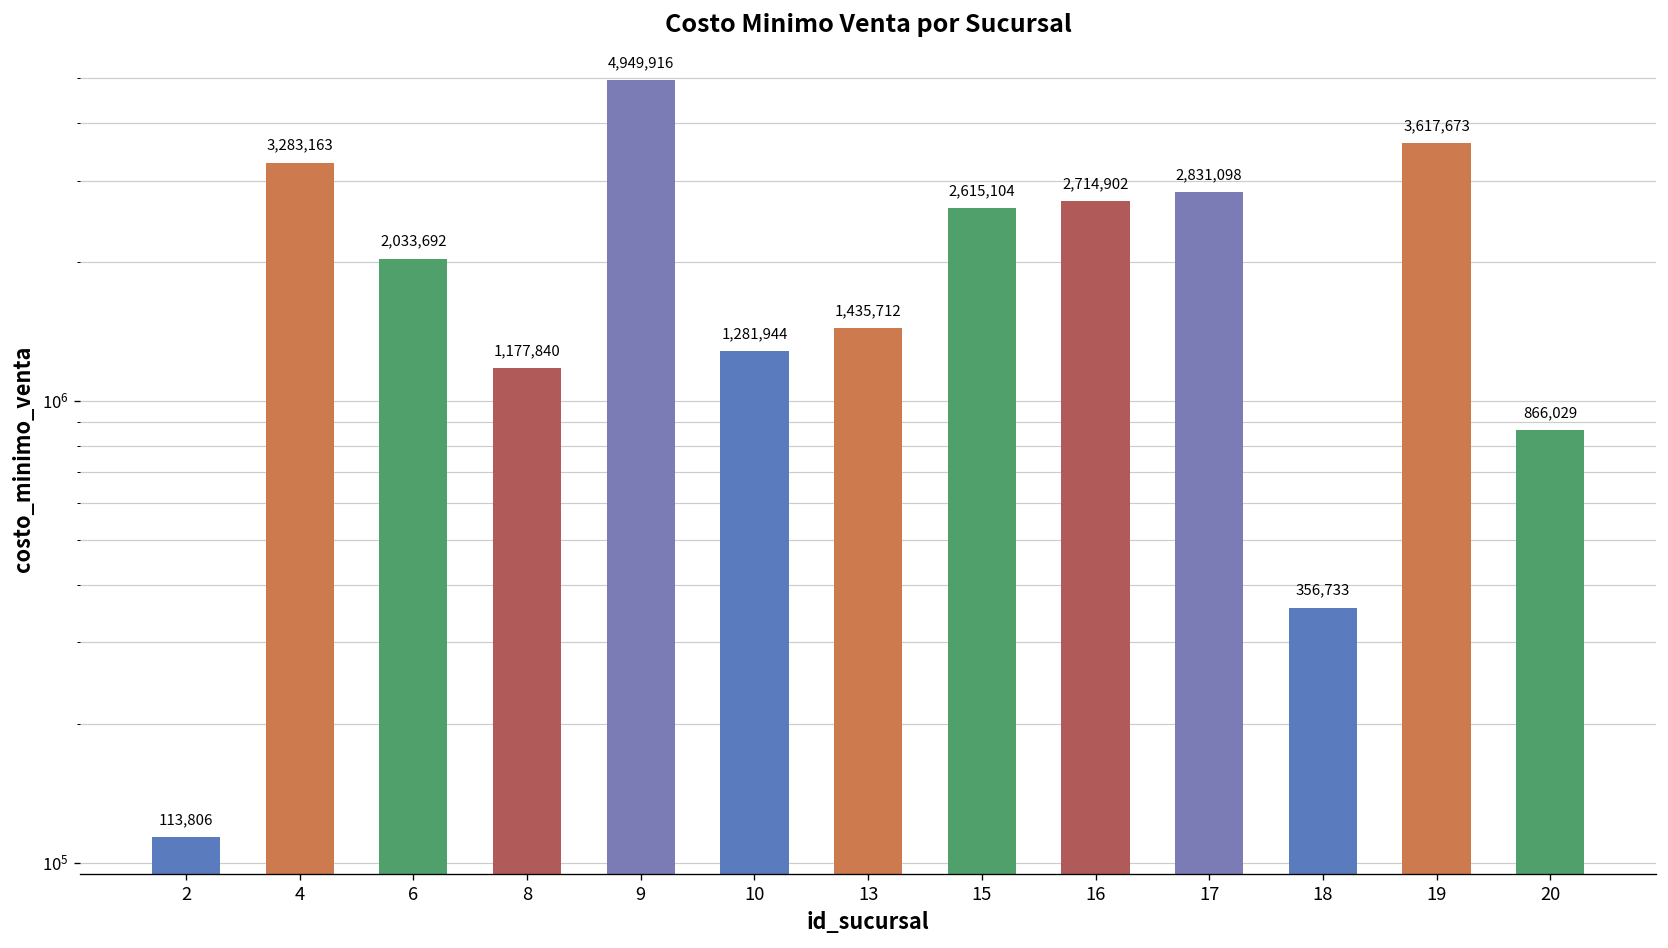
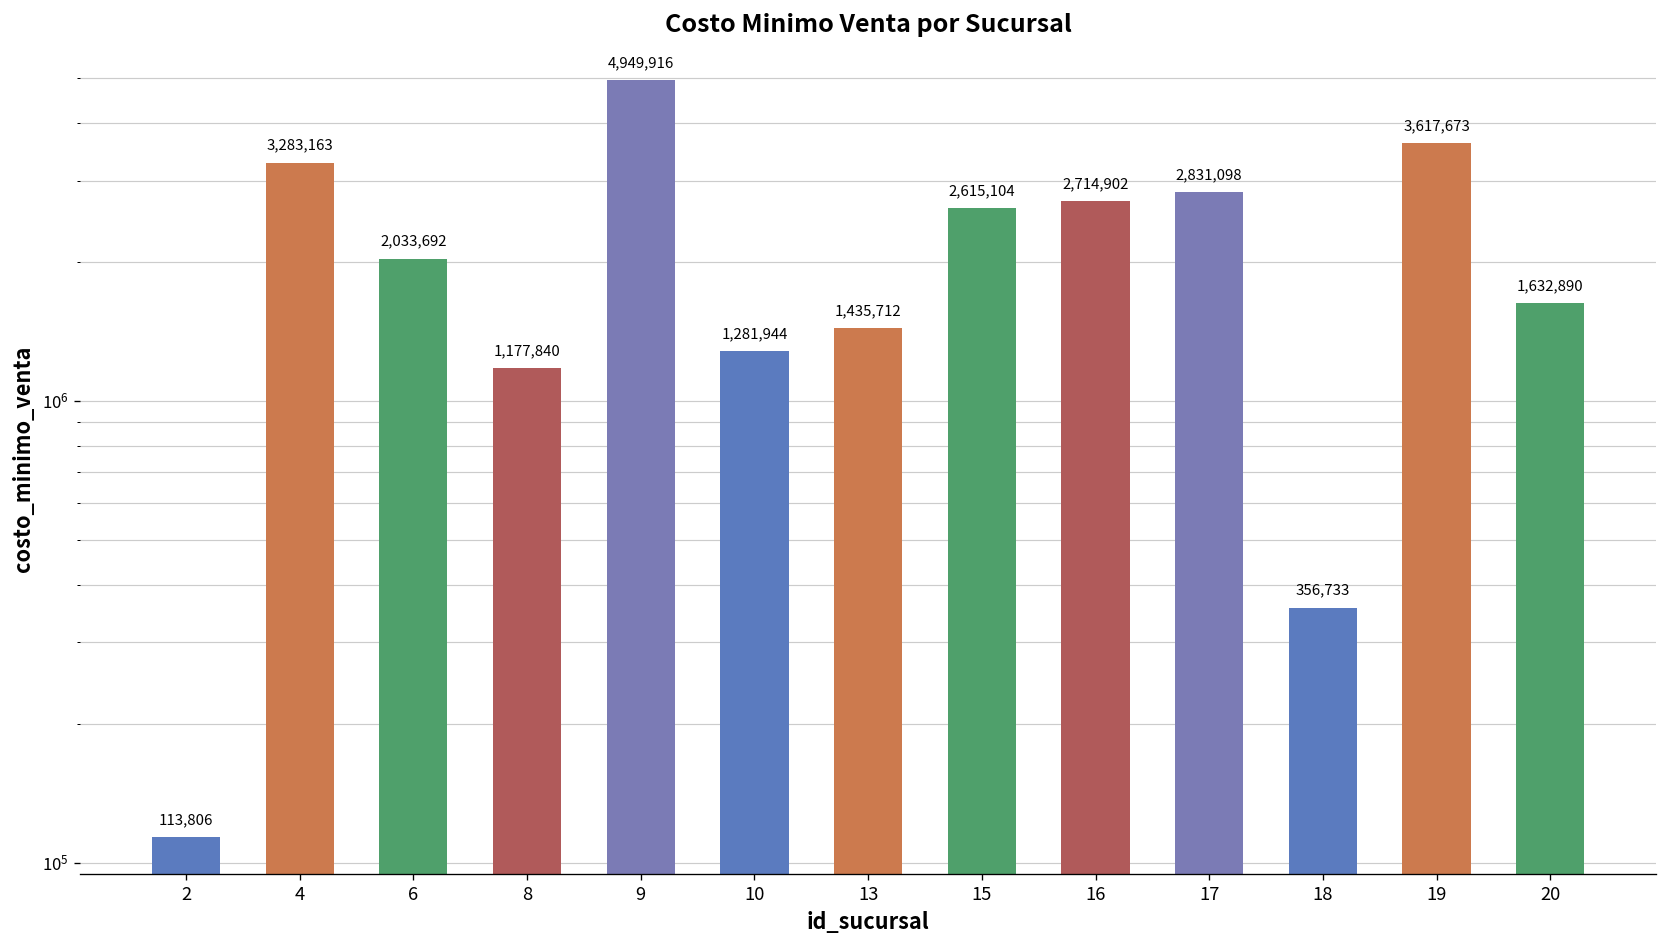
  {
    "2": "113,806",
    "4": "3,283,163",
    "6": "2,033,692",
    "8": "1,177,840",
    "9": "4,949,916",
    "10": "1,281,944",
    "13": "1,435,712",
    "15": "2,615,104",
    "16": "2,714,902",
    "17": "2,831,098",
    "18": "356,733",
    "19": "3,617,673",
-   "20": "866,029"
+   "20": "1,632,890"
  }
